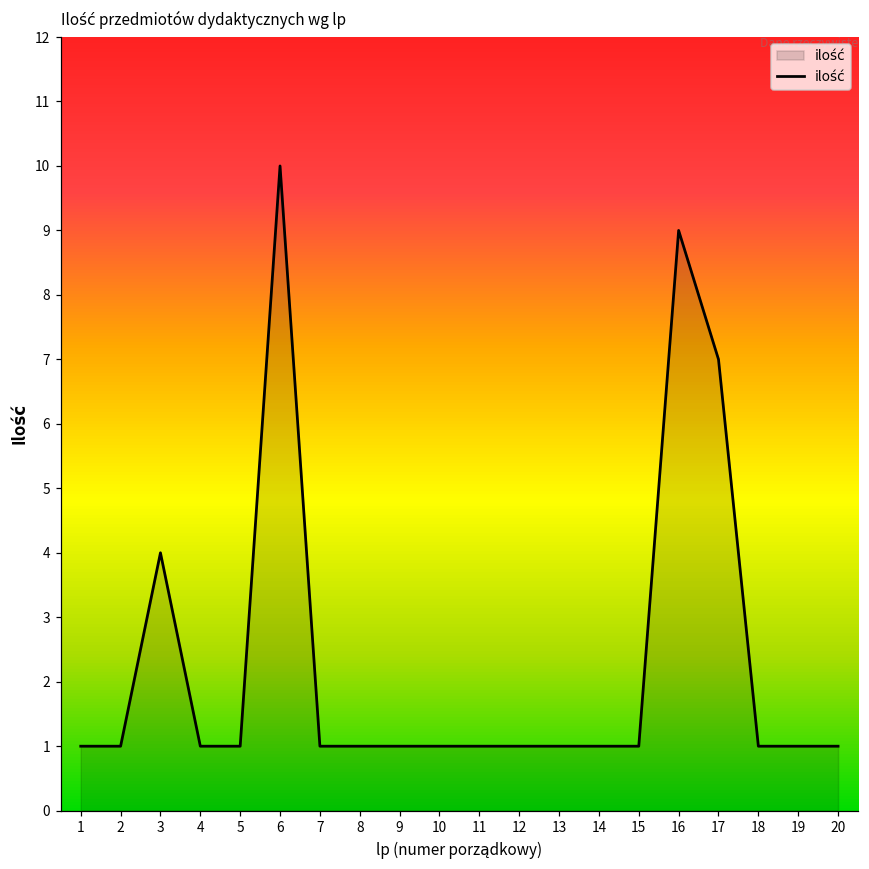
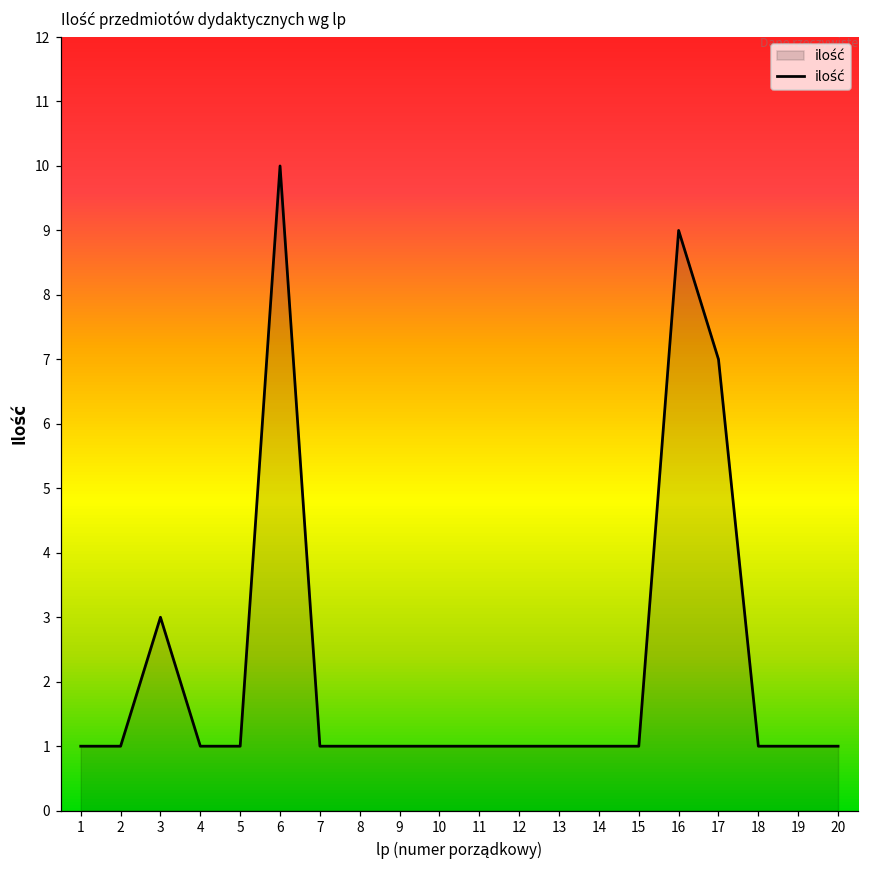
  {
    "1": 1,
    "2": 1,
-   "3": 4,
+   "3": 3,
    "4": 1,
    "5": 1,
    "6": 10,
    "7": 1,
    "8": 1,
    "9": 1,
    "10": 1,
    "11": 1,
    "12": 1,
    "13": 1,
    "14": 1,
    "15": 1,
    "16": 9,
    "17": 7,
    "18": 1,
    "19": 1,
    "20": 1
  }
